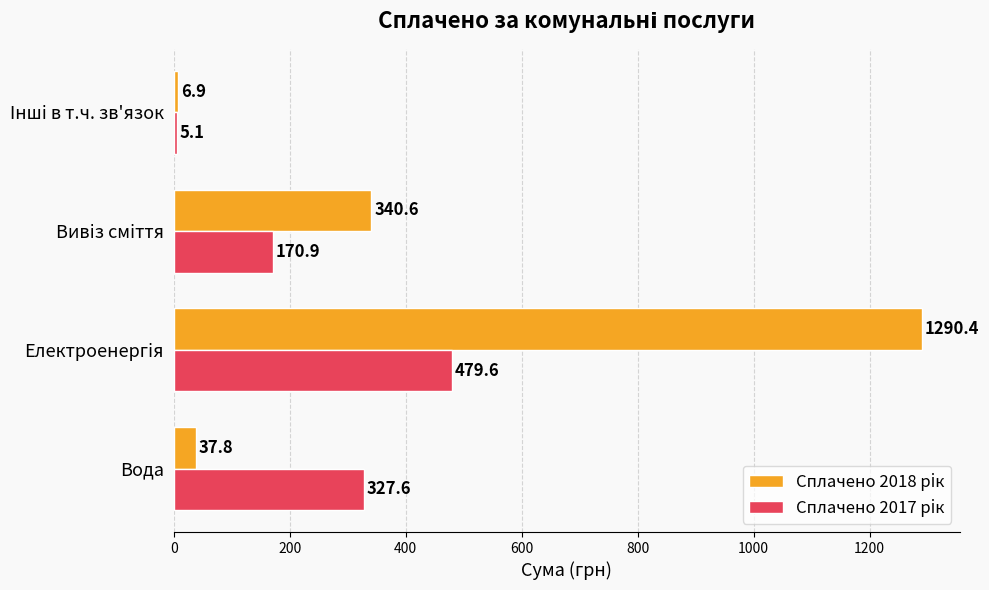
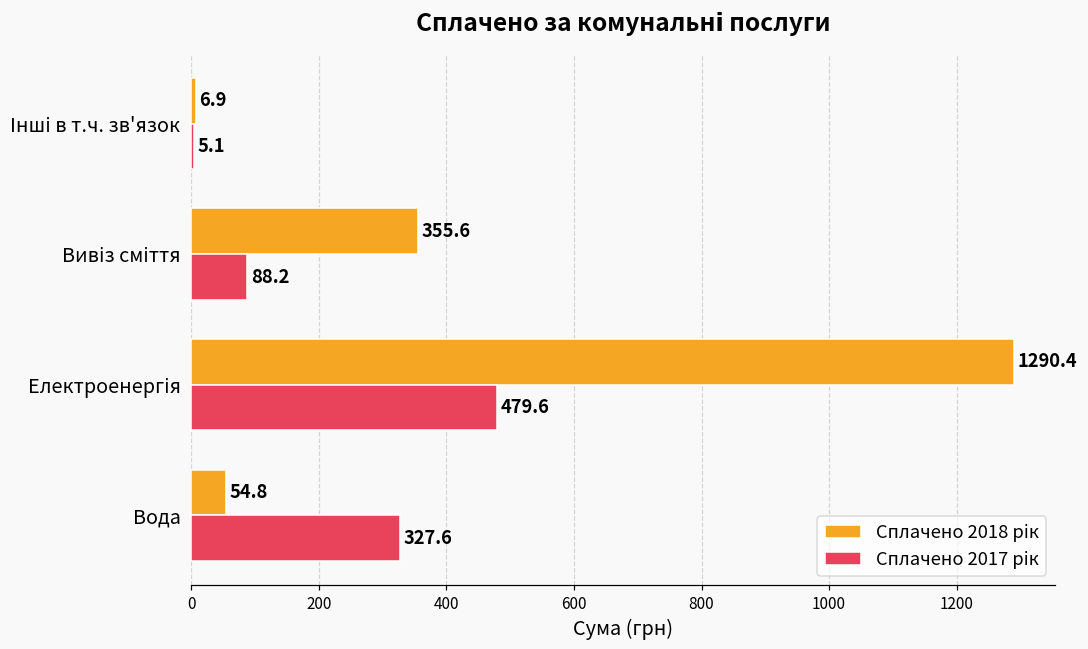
  {
    "Сплачено 2018 рік": {
      "Інші в т.ч. зв'язок": 6.9,
-     "Вивіз сміття": 340.6,
+     "Вивіз сміття": 355.6,
      "Електроенергія": 1290.4,
-     "Вода": 37.8
+     "Вода": 54.8
    },
    "Сплачено 2017 рік": {
      "Інші в т.ч. зв'язок": 5.1,
-     "Вивіз сміття": 170.9,
+     "Вивіз сміття": 88.2,
      "Електроенергія": 479.6,
      "Вода": 327.6
    }
  }
